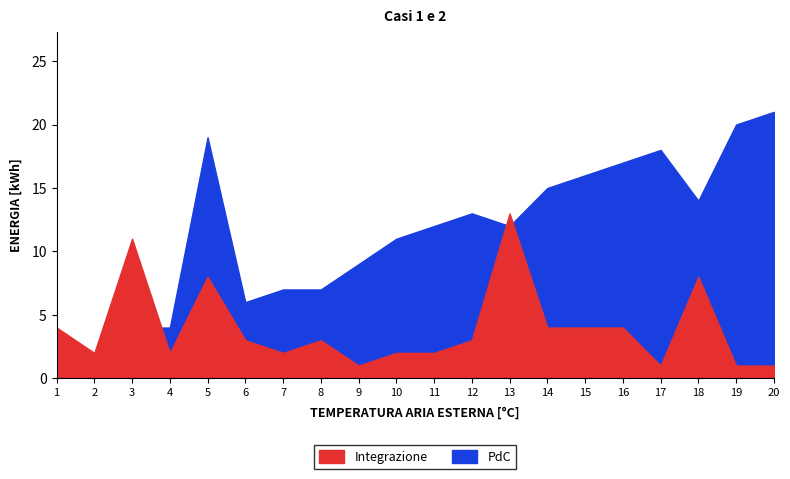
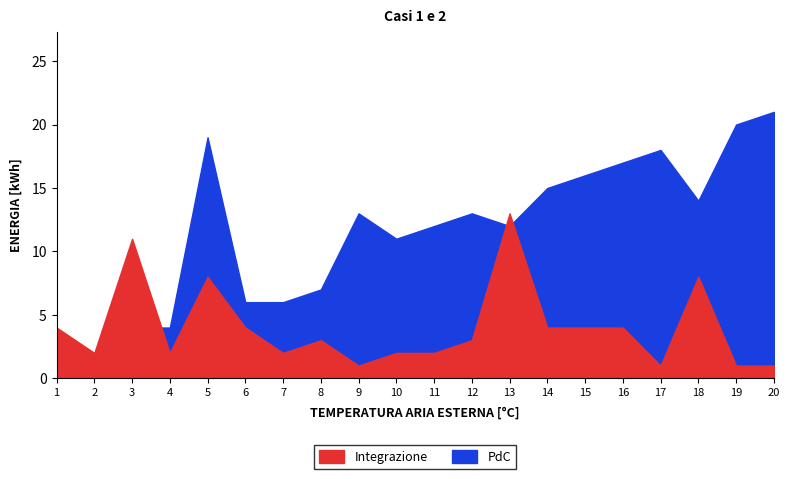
  {
    "PdC": {
      "1": 1,
      "2": 1,
      "3": 4,
      "4": 4,
      "5": 19,
      "6": 6,
-     "7": 7,
+     "7": 6,
      "8": 7,
-     "9": 9,
+     "9": 13,
      "10": 11,
      "11": 12,
      "12": 13,
      "13": 12,
      "14": 15,
      "15": 16,
      "16": 17,
      "17": 18,
      "18": 14,
      "19": 20,
      "20": 21
    },
    "Integrazione": {
      "1": 4,
      "2": 2,
      "3": 11,
      "4": 2,
      "5": 8,
-     "6": 3,
+     "6": 4,
      "7": 2,
      "8": 3,
      "9": 1,
      "10": 2,
      "11": 2,
      "12": 3,
      "13": 13,
      "14": 4,
      "15": 4,
      "16": 4,
      "17": 1,
      "18": 8,
      "19": 1,
      "20": 1
    }
  }
